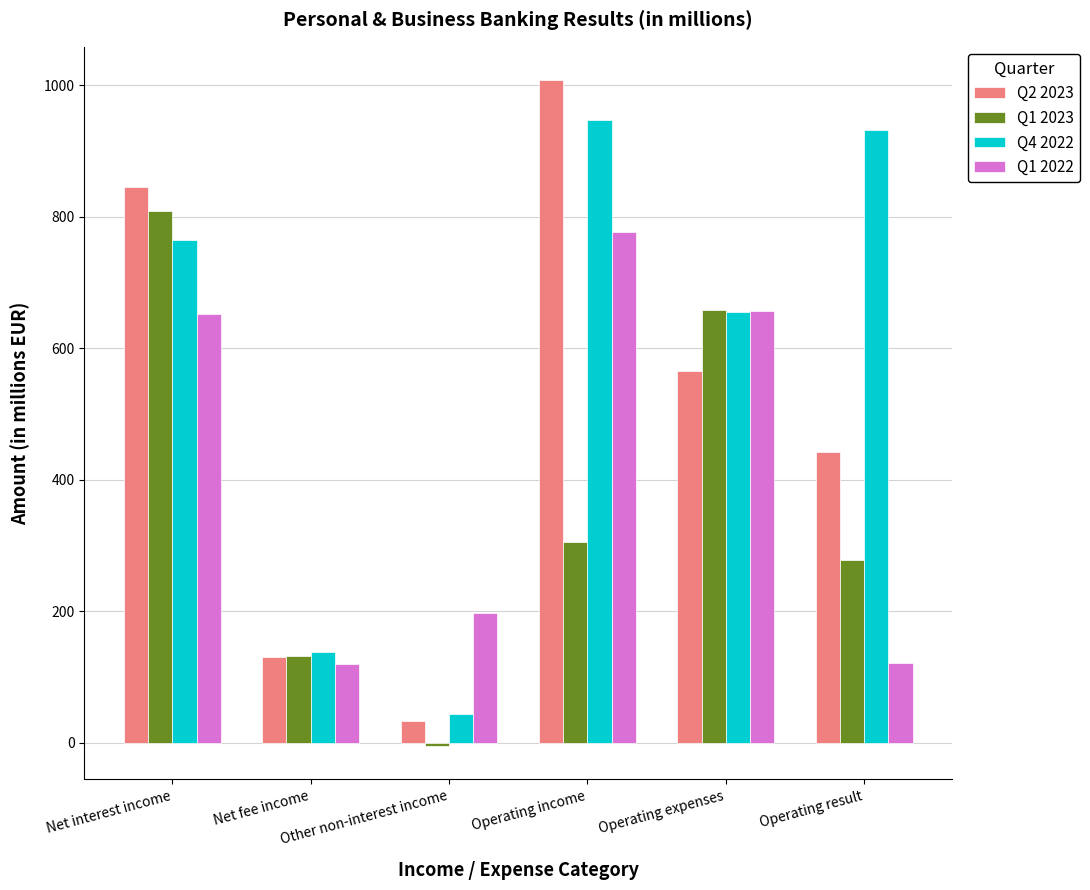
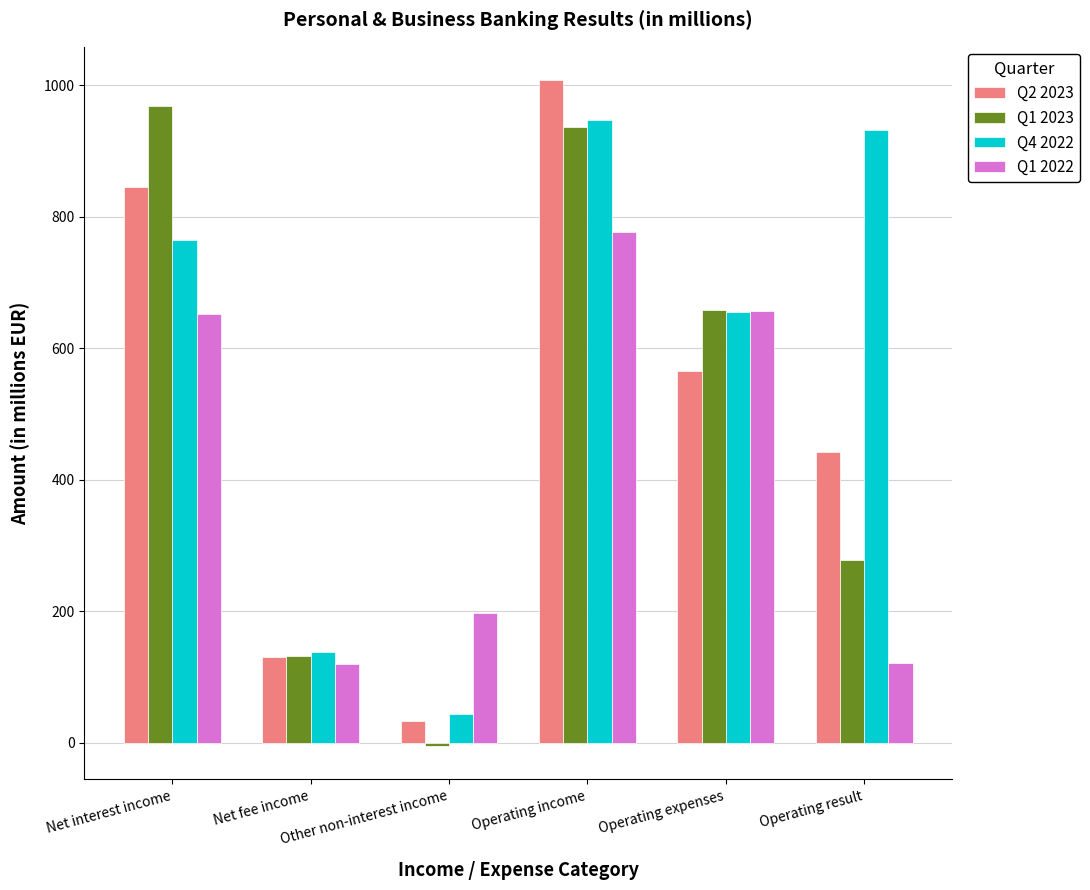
  {
    "Q2 2023": {
      "Net interest income": 840,
      "Net fee income": 130,
      "Other non-interest income": 30,
      "Operating income": 1010,
      "Operating expenses": 570,
      "Operating result": 440
    },
    "Q1 2023": {
-     "Net interest income": 810,
+     "Net interest income": 970,
      "Net fee income": 130,
      "Other non-interest income": 0,
-     "Operating income": 310,
+     "Operating income": 940,
      "Operating expenses": 660,
      "Operating result": 280
    },
    "Q4 2022": {
      "Net interest income": 770,
      "Net fee income": 140,
      "Other non-interest income": 40,
      "Operating income": 950,
      "Operating expenses": 650,
      "Operating result": 930
    },
    "Q1 2022": {
      "Net interest income": 650,
      "Net fee income": 120,
      "Other non-interest income": 200,
      "Operating income": 780,
      "Operating expenses": 660,
      "Operating result": 120
    }
  }
